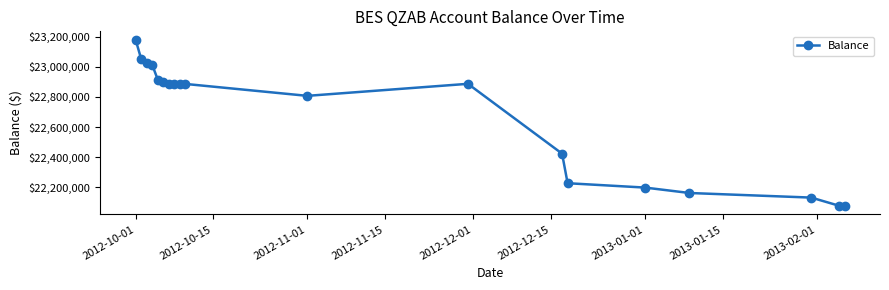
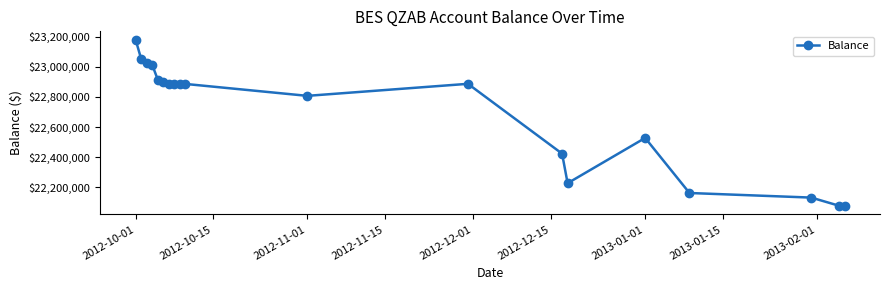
  {
    "2012-10-01": "$23,180,000",
    "2012-11-01": "$22,810,000",
-   "2013-01-01": "$22,200,000"
+   "2013-01-01": "$22,530,000"
  }
